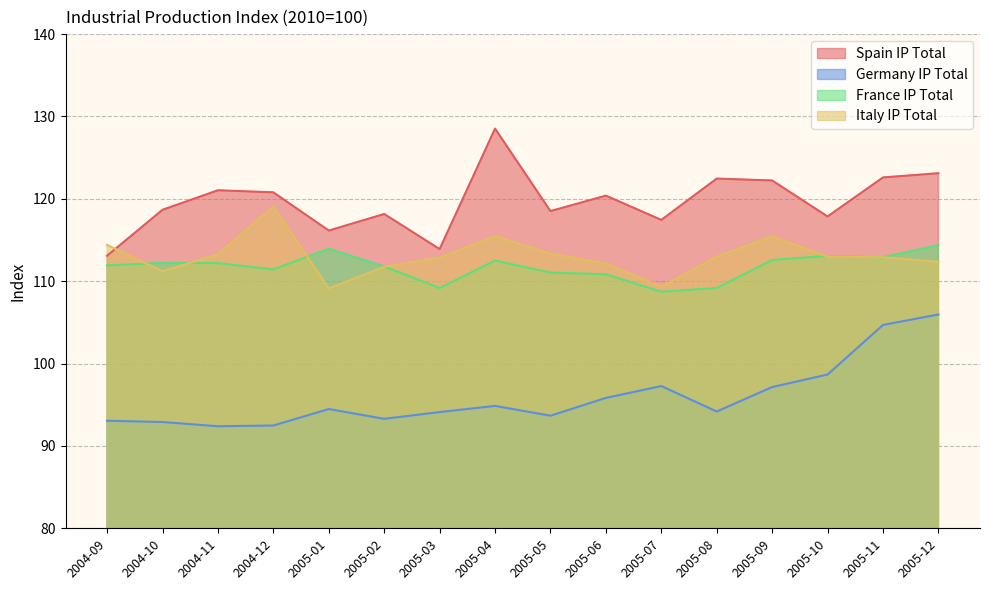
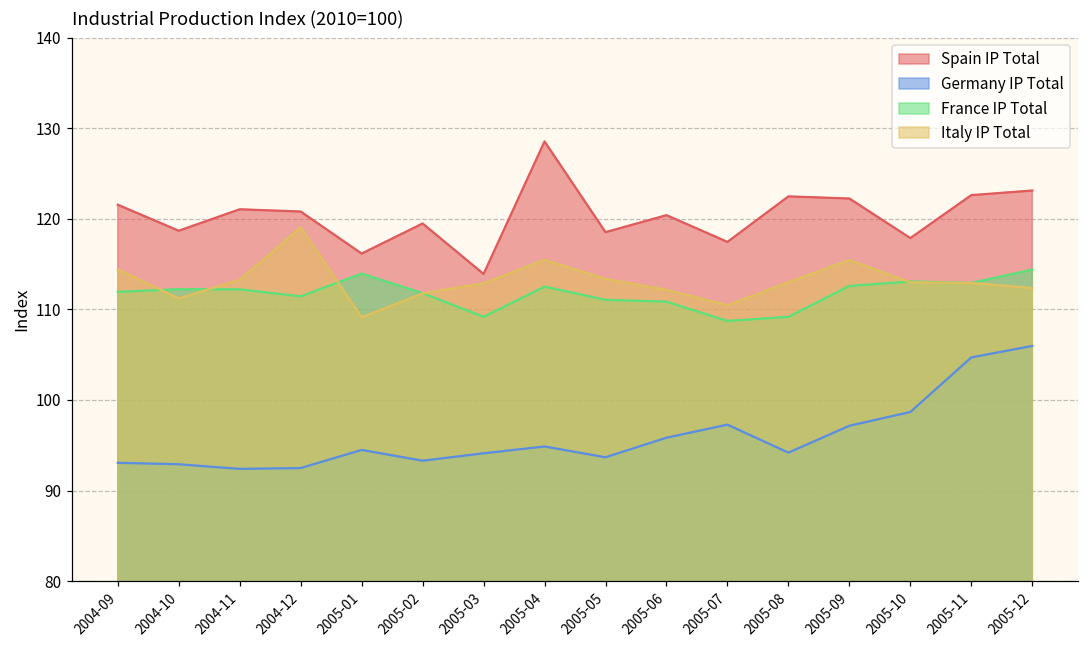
  {
    "Spain IP Total": {
-     "2004-09": 113,
+     "2004-09": 122,
      "2004-10": 119,
      "2004-11": 121,
      "2004-12": 121,
      "2005-01": 116,
-     "2005-02": 118,
+     "2005-02": 119,
      "2005-03": 114,
      "2005-04": 129,
      "2005-05": 119,
      "2005-06": 120,
      "2005-07": 117,
      "2005-08": 122,
      "2005-09": 122,
      "2005-10": 118,
      "2005-11": 123,
      "2005-12": 123
    },
    "Germany IP Total": {
      "2004-09": 93,
      "2004-10": 93,
      "2004-11": 92,
      "2004-12": 92,
      "2005-01": 94,
      "2005-02": 93,
      "2005-03": 94,
      "2005-04": 95,
      "2005-05": 94,
      "2005-06": 96,
      "2005-07": 97,
      "2005-08": 94,
      "2005-09": 97,
      "2005-10": 99,
      "2005-11": 105,
      "2005-12": 106
    },
    "France IP Total": {
      "2004-09": 112,
      "2004-10": 112,
      "2004-11": 112,
      "2004-12": 111,
      "2005-01": 114,
      "2005-03": 109,
      "2005-04": 113,
      "2005-05": 111,
      "2005-06": 111,
      "2005-07": 109,
      "2005-08": 109,
      "2005-09": 113,
      "2005-12": 114
    },
    "Italy IP Total": {
      "2004-09": 114,
      "2004-10": 111,
      "2004-11": 113,
      "2004-12": 119,
      "2005-01": 109,
      "2005-03": 113,
      "2005-04": 115,
      "2005-05": 113,
      "2005-06": 112,
-     "2005-07": 109,
+     "2005-07": 110,
      "2005-08": 113,
      "2005-09": 115,
      "2005-12": 112
    }
  }
